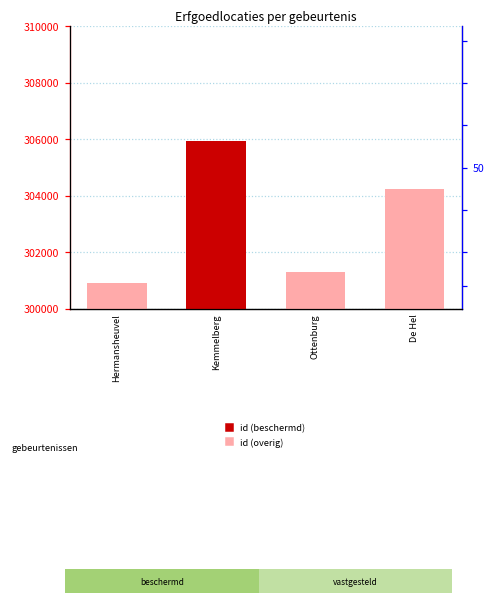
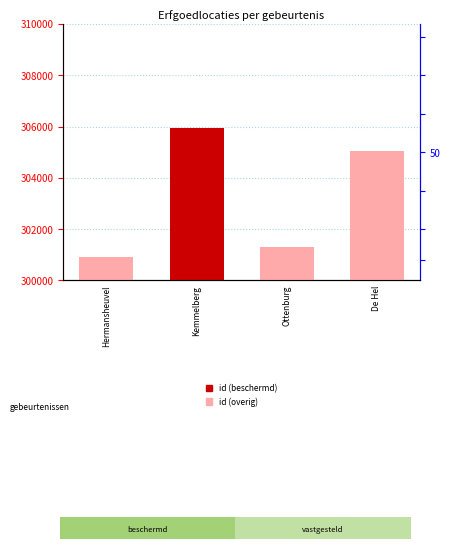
  {
    "Hermansheuvel": 300900,
    "Kemmelberg": 305900,
    "Ottenburg": 301300,
-   "De Hel": 304200
+   "De Hel": 305100
  }
